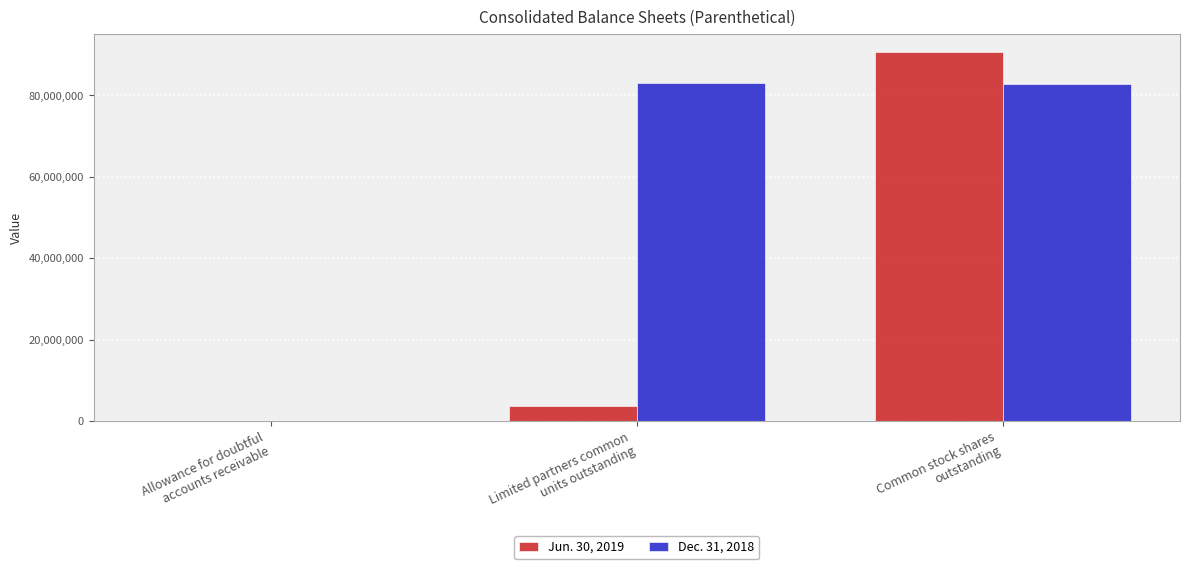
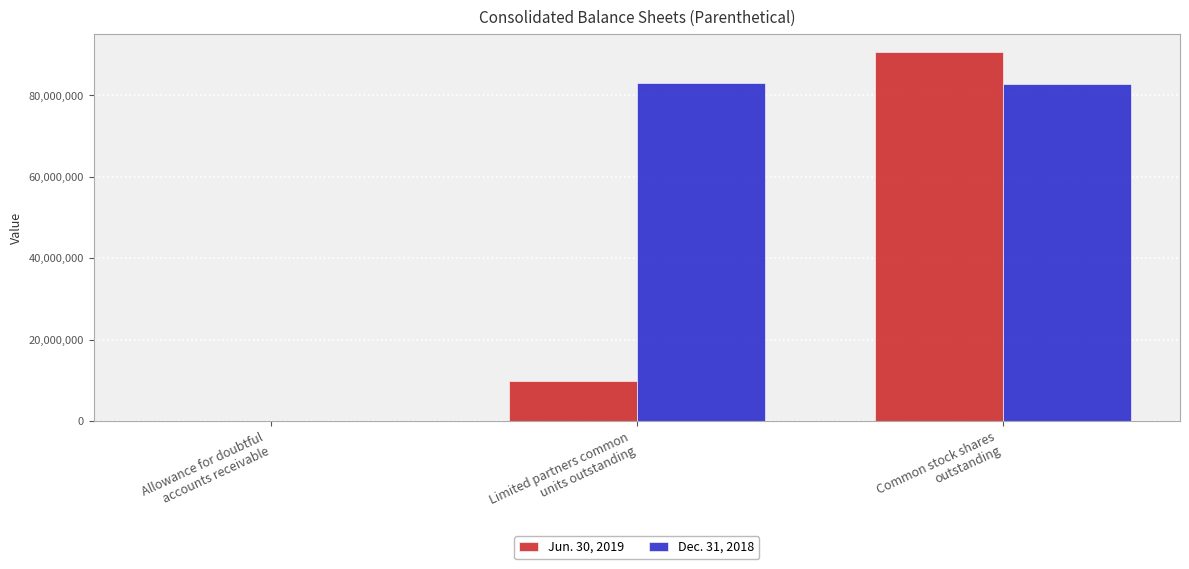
  {
    "Jun. 30, 2019": {
-     "Limited partners common units outstanding": "4,000,000",
+     "Limited partners common units outstanding": "10,000,000",
      "Common stock shares outstanding": "91,000,000"
    },
    "Dec. 31, 2018": {
      "Limited partners common units outstanding": "83,000,000",
      "Common stock shares outstanding": "83,000,000"
    }
  }
